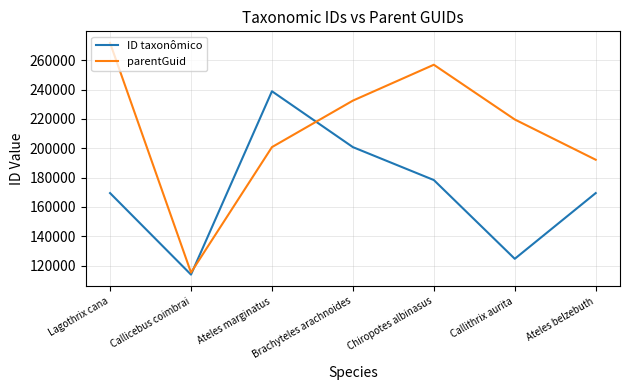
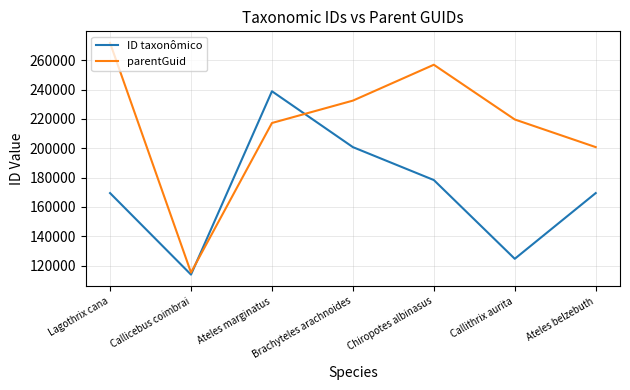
  {
    "ID taxonômico": {
      "Lagothrix cana": 169000,
      "Ateles marginatus": 239000,
      "Brachyteles arachnoides": 201000,
      "Chiropotes albinasus": 178000,
      "Callithrix aurita": 125000,
      "Ateles belzebuth": 169000
    },
    "parentGuid": {
-     "Ateles marginatus": 201000,
+     "Ateles marginatus": 217000,
      "Brachyteles arachnoides": 233000,
      "Chiropotes albinasus": 257000,
      "Callithrix aurita": 220000,
-     "Ateles belzebuth": 192000
+     "Ateles belzebuth": 201000
    }
  }
